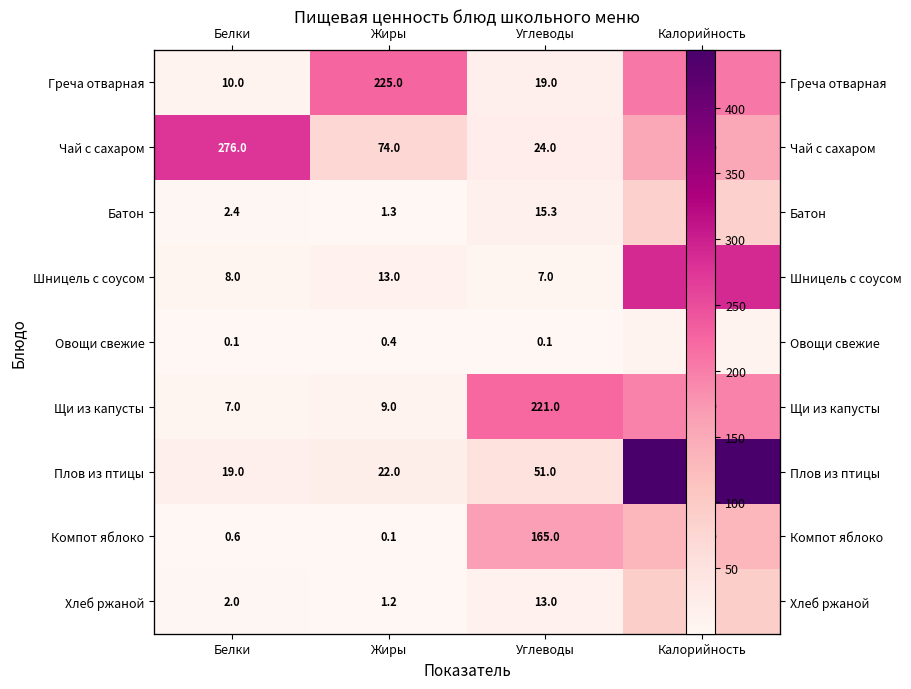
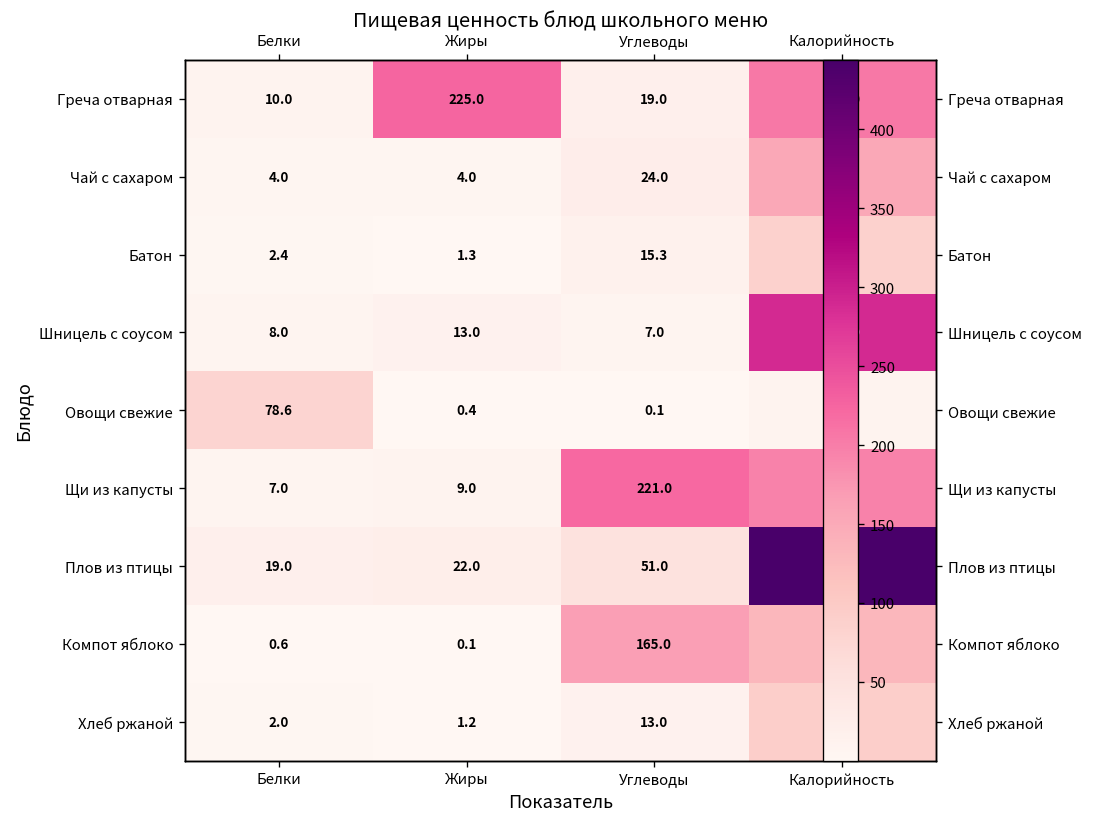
  {
    "Греча отварная": {
      "Белки": 10.0,
      "Жиры": 225.0,
      "Углеводы": 19.0,
      "Калорийность": 206.0
    },
    "Чай с сахаром": {
-     "Белки": 276.0,
-     "Жиры": 74.0,
+     "Белки": 4.0,
+     "Жиры": 4.0,
      "Углеводы": 24.0,
      "Калорийность": 154.0
    },
    "Батон": {
      "Белки": 2.4,
      "Жиры": 1.3,
      "Углеводы": 15.3
    },
    "Шницель с соусом": {
      "Белки": 8.0,
      "Жиры": 13.0,
      "Углеводы": 7.0,
      "Калорийность": 289.0
    },
    "Овощи свежие": {
-     "Белки": 0.1,
+     "Белки": 78.6,
      "Жиры": 0.4,
      "Углеводы": 0.1
    },
    "Щи из капусты": {
      "Белки": 7.0,
      "Жиры": 9.0,
      "Углеводы": 221.0,
      "Калорийность": 196.0
    },
    "Плов из птицы": {
      "Белки": 19.0,
      "Жиры": 22.0,
      "Углеводы": 51.0,
      "Калорийность": 444.0
    },
    "Компот яблоко": {
      "Белки": 0.6,
      "Жиры": 0.1,
      "Углеводы": 165.0,
      "Калорийность": 131.0
    },
    "Хлеб ржаной": {
      "Белки": 2.0,
      "Жиры": 1.2,
      "Углеводы": 13.0
    }
  }
